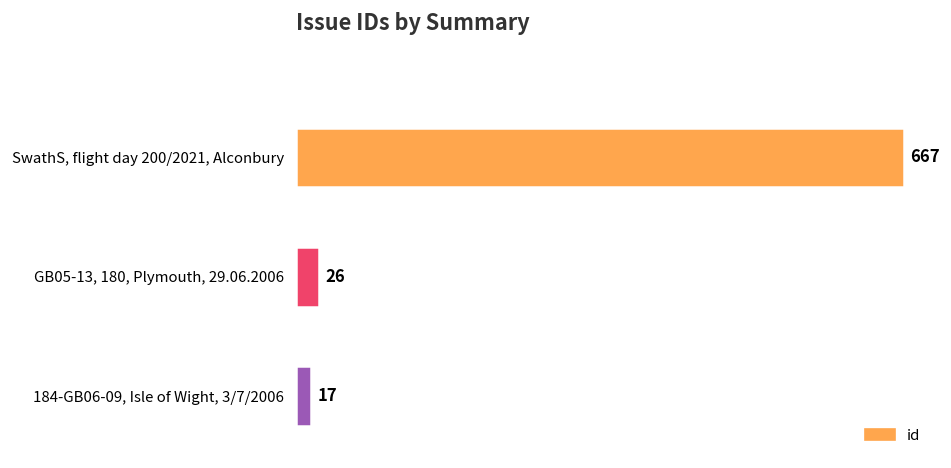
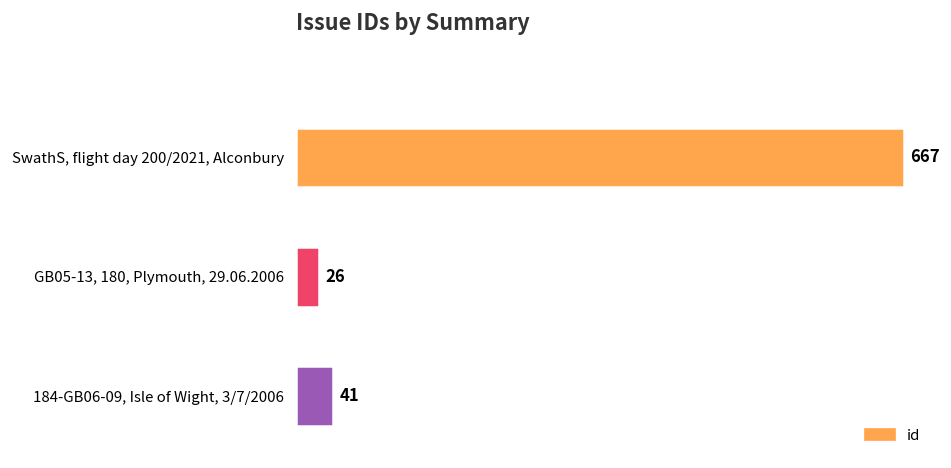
  {
    "SwathS, flight day 200/2021, Alconbury": 667,
    "GB05-13, 180, Plymouth, 29.06.2006": 26,
-   "184-GB06-09, Isle of Wight, 3/7/2006": 17
+   "184-GB06-09, Isle of Wight, 3/7/2006": 41
  }
